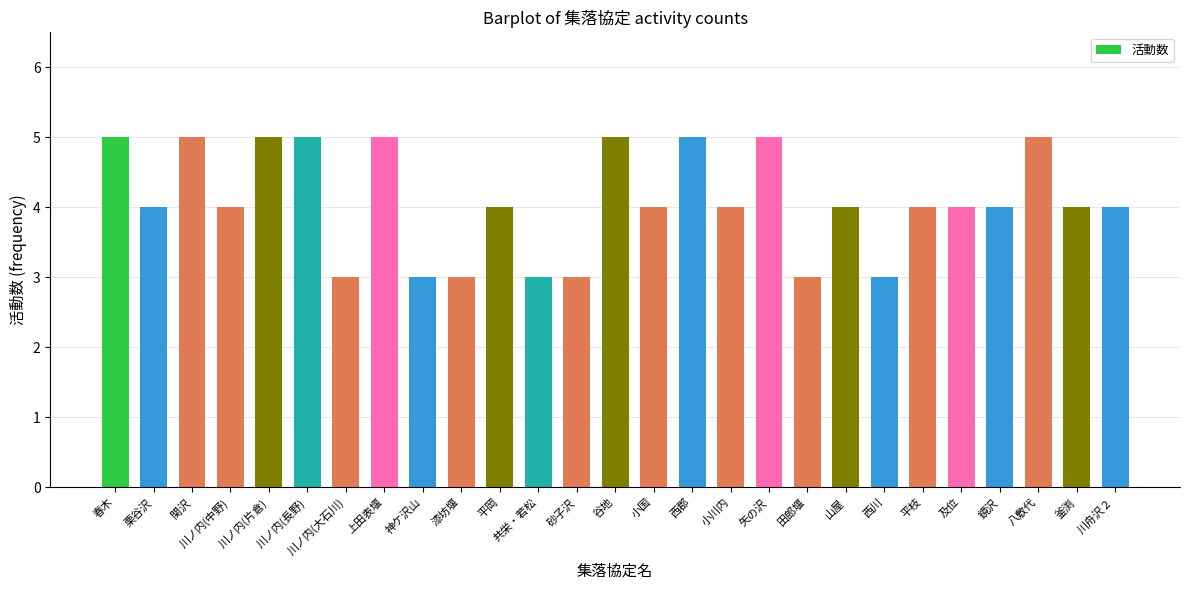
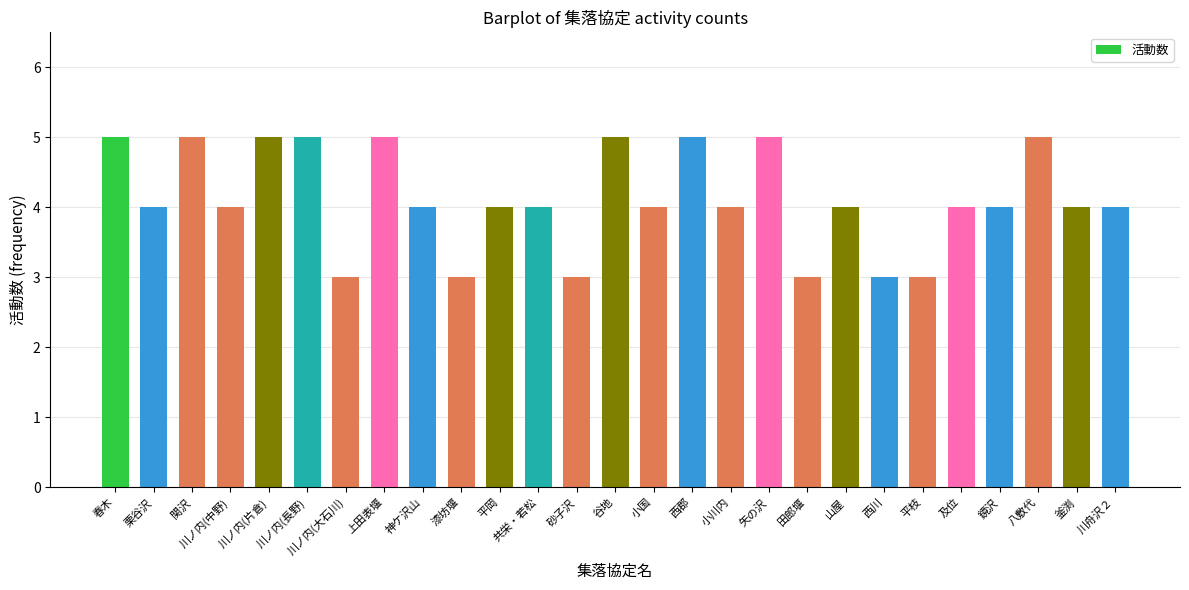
  {
    "春木": 5,
    "栗谷沢": 4,
    "関沢": 5,
    "川ノ内(中野)": 4,
    "川ノ内(片倉)": 5,
    "川ノ内(長野)": 5,
    "川ノ内(大石川)": 3,
    "上田表堰": 5,
-   "神ケ沢山": 3,
+   "神ケ沢山": 4,
    "漆坊堰": 3,
    "平岡": 4,
-   "共栄・若松": 3,
+   "共栄・若松": 4,
    "砂子沢": 3,
    "谷地": 5,
    "小国": 4,
    "西郡": 5,
    "小川内": 4,
    "矢の沢": 5,
    "田郎堰": 3,
    "山屋": 4,
    "西川": 3,
-   "平枝": 4,
+   "平枝": 3,
    "及位": 4,
    "鏡沢": 4,
    "八敷代": 5,
    "釜渕": 4,
    "川舟沢２": 4
  }
